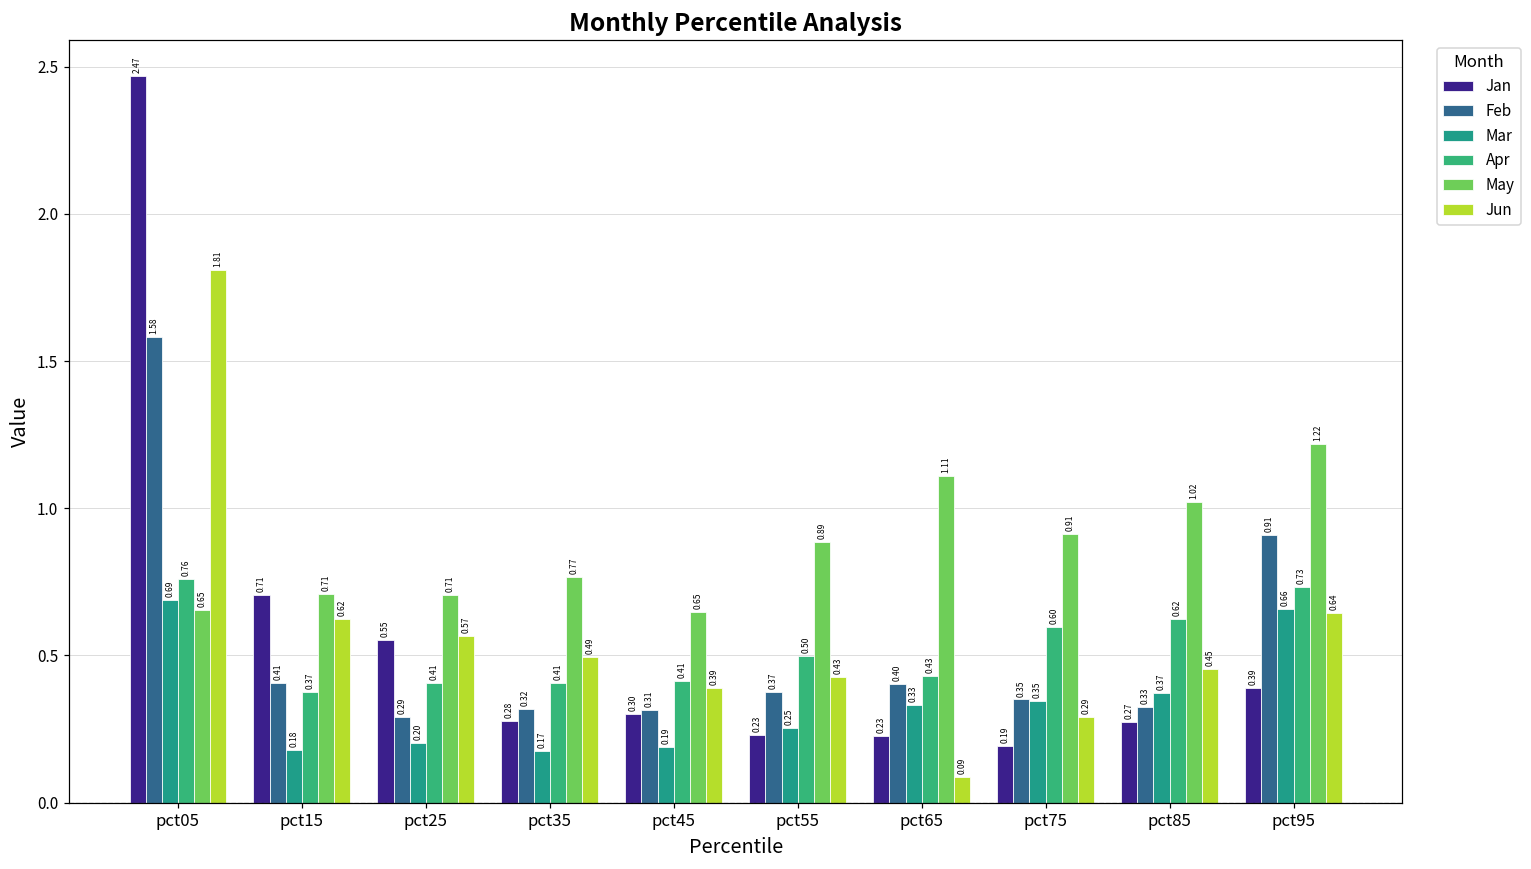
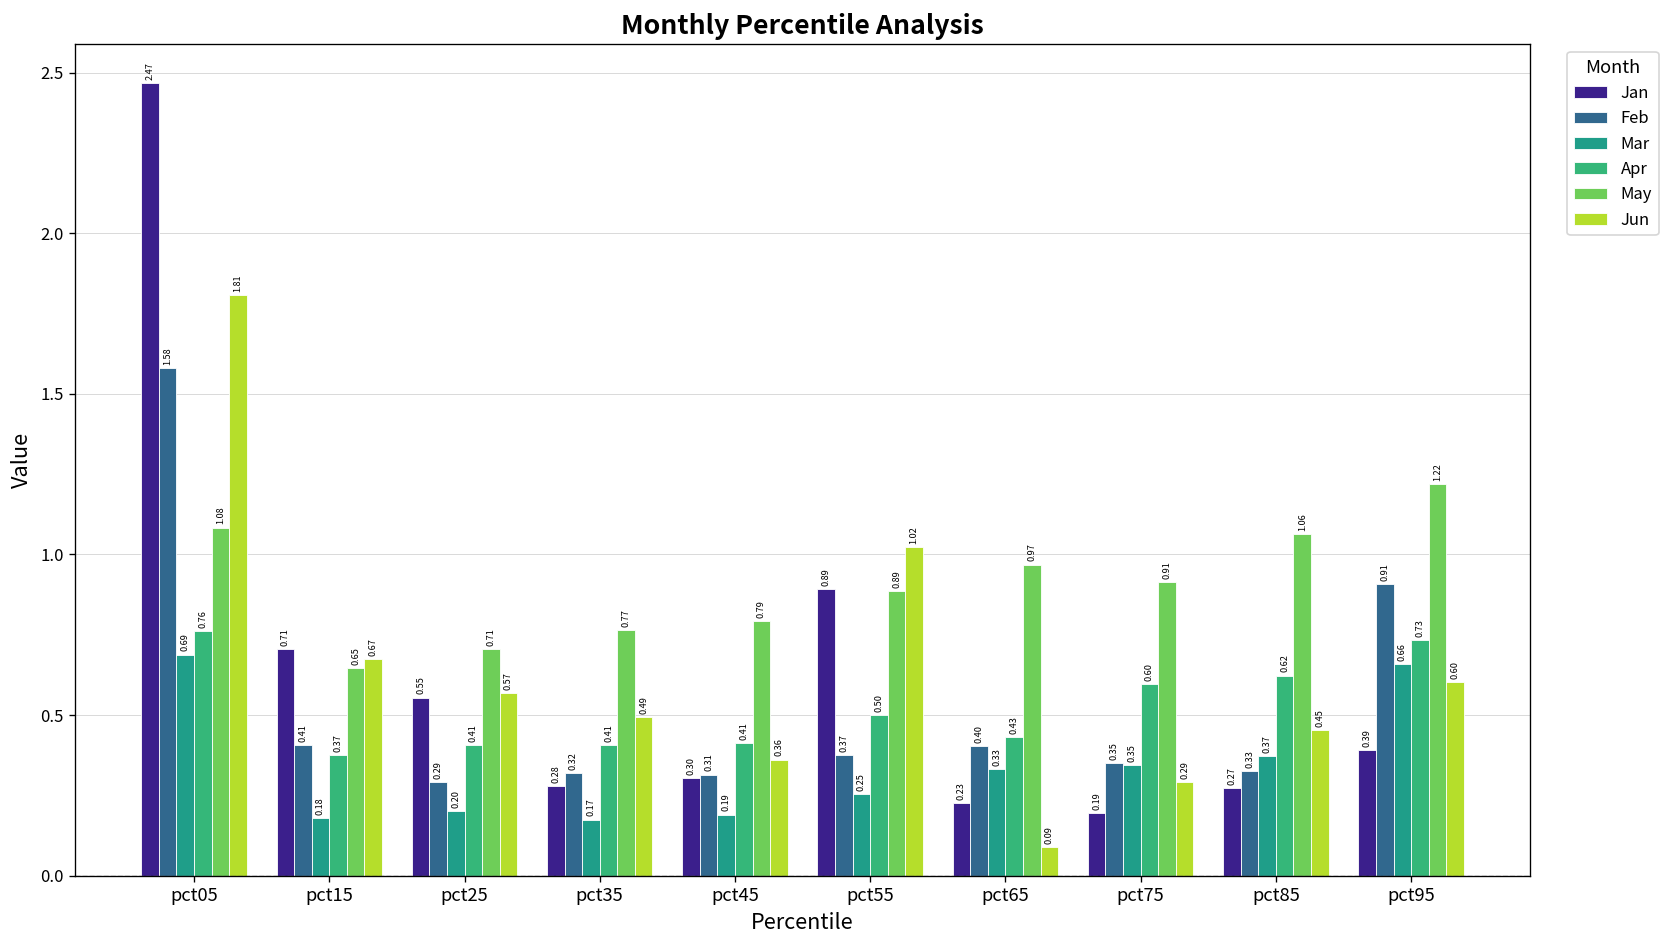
  {
    "Jan": {
      "pct05": 2.47,
      "pct15": 0.71,
      "pct25": 0.55,
      "pct35": 0.28,
      "pct45": 0.30,
-     "pct55": 0.23,
+     "pct55": 0.89,
      "pct65": 0.23,
      "pct75": 0.19,
      "pct85": 0.27,
      "pct95": 0.39
    },
    "May": {
-     "pct05": 0.65,
-     "pct15": 0.71,
+     "pct05": 1.08,
+     "pct15": 0.65,
      "pct25": 0.71,
      "pct35": 0.77,
-     "pct45": 0.65,
+     "pct45": 0.79,
      "pct55": 0.89,
-     "pct65": 1.11,
+     "pct65": 0.97,
      "pct75": 0.91,
-     "pct85": 1.02,
+     "pct85": 1.06,
      "pct95": 1.22
    },
    "Jun": {
      "pct05": 1.81,
-     "pct15": 0.62,
+     "pct15": 0.67,
      "pct25": 0.57,
      "pct35": 0.49,
-     "pct45": 0.39,
-     "pct55": 0.43,
+     "pct45": 0.36,
+     "pct55": 1.02,
      "pct65": 0.09,
      "pct75": 0.29,
      "pct85": 0.45,
-     "pct95": 0.64
+     "pct95": 0.60
    }
  }
